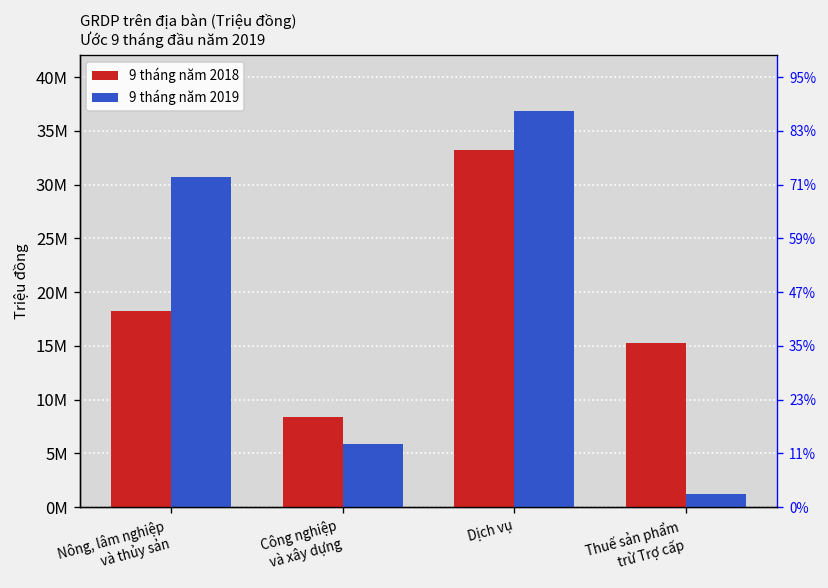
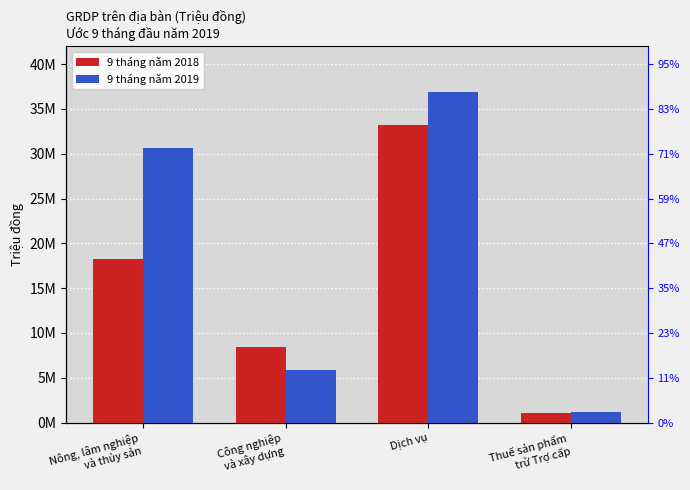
  {
    "9 tháng năm 2018": {
      "Nông, lâm nghiệp và thủy sản": 18000000,
      "Công nghiệp và xây dựng": 8000000,
      "Dịch vụ": 33000000,
-     "Thuế sản phẩm trừ Trợ cấp": 15000000
+     "Thuế sản phẩm trừ Trợ cấp": 1000000
    },
    "9 tháng năm 2019": {
      "Nông, lâm nghiệp và thủy sản": 31000000,
      "Công nghiệp và xây dựng": 6000000,
      "Dịch vụ": 37000000,
      "Thuế sản phẩm trừ Trợ cấp": 1000000
    }
  }
